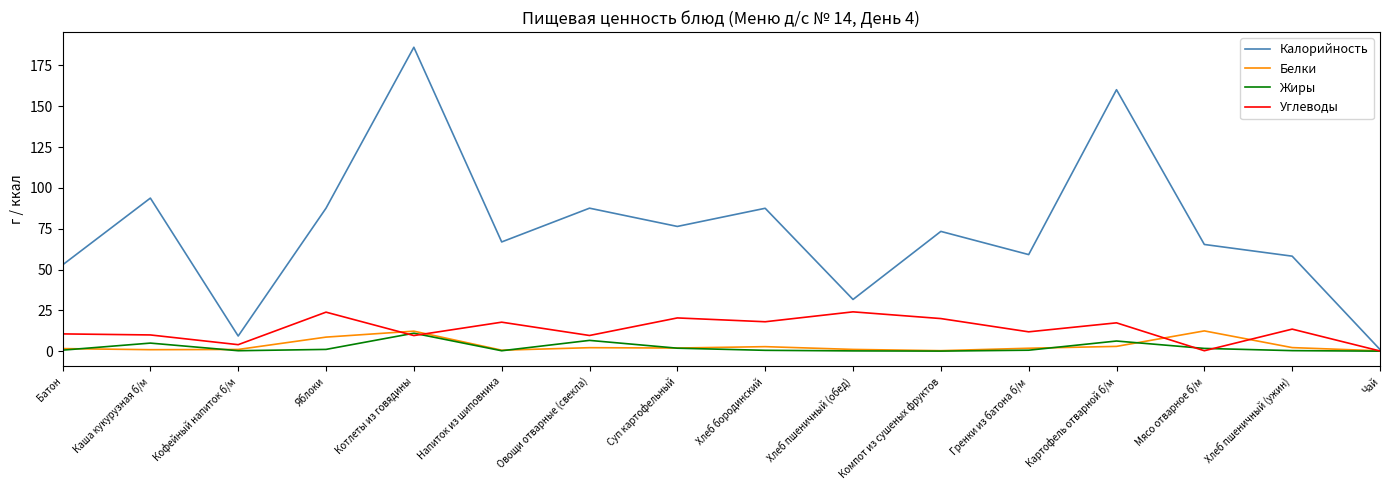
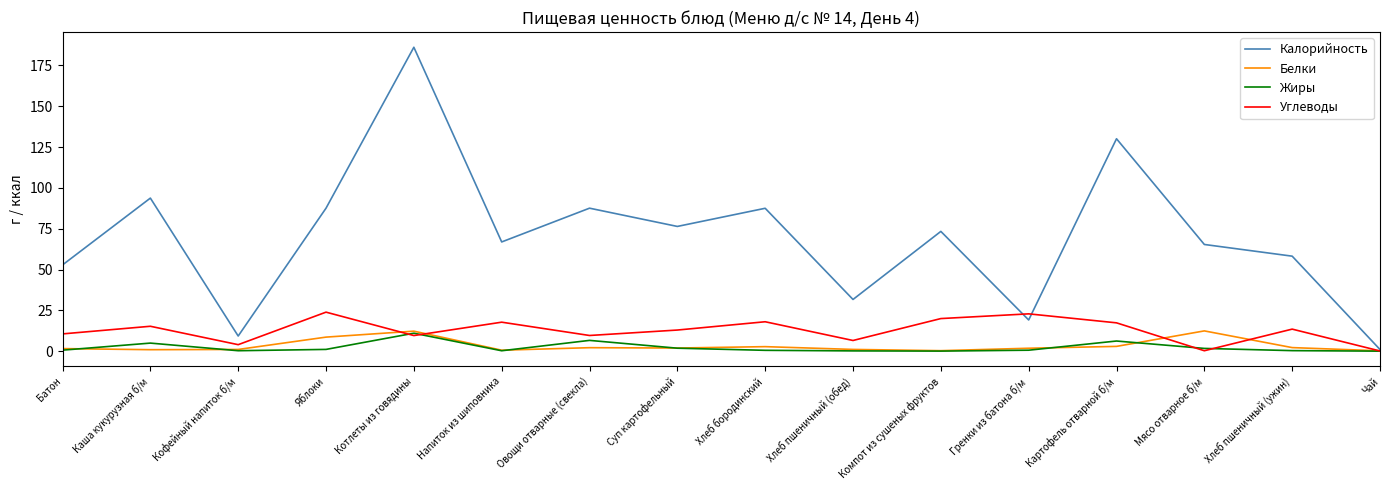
  {
    "Калорийность": {
      "Батон": 53,
      "Каша кукурузная б/м": 94,
      "Кофейный напиток б/м": 9,
      "Яблоки": 88,
      "Котлеты из говядины": 186,
      "Напиток из шиповника": 67,
      "Овощи отварные (свекла)": 88,
      "Суп картофельный": 76,
      "Хлеб бородинский": 88,
      "Хлеб пшеничный (обед)": 32,
      "Компот из сушеных фруктов": 73,
-     "Гренки из батона б/м": 59,
-     "Картофель отварной б/м": 160,
+     "Гренки из батона б/м": 19,
+     "Картофель отварной б/м": 130,
      "Мясо отварное б/м": 65,
      "Хлеб пшеничный (ужин)": 58
    },
    "Белки": {
      "Каша кукурузная б/м": 1,
      "Яблоки": 9,
      "Овощи отварные (свекла)": 2,
      "Хлеб бородинский": 3,
      "Картофель отварной б/м": 3,
      "Мясо отварное б/м": 12,
      "Хлеб пшеничный (ужин)": 2
    },
    "Жиры": {
      "Каша кукурузная б/м": 5,
      "Яблоки": 1,
      "Овощи отварные (свекла)": 7,
      "Хлеб бородинский": 1,
      "Картофель отварной б/м": 6,
      "Хлеб пшеничный (ужин)": 0
    },
    "Углеводы": {
      "Батон": 11,
-     "Каша кукурузная б/м": 10,
+     "Каша кукурузная б/м": 15,
      "Кофейный напиток б/м": 4,
      "Яблоки": 24,
      "Напиток из шиповника": 18,
      "Овощи отварные (свекла)": 10,
-     "Суп картофельный": 20,
+     "Суп картофельный": 13,
      "Хлеб бородинский": 18,
-     "Хлеб пшеничный (обед)": 24,
+     "Хлеб пшеничный (обед)": 7,
      "Компот из сушеных фруктов": 20,
-     "Гренки из батона б/м": 12,
+     "Гренки из батона б/м": 23,
      "Картофель отварной б/м": 17,
      "Хлеб пшеничный (ужин)": 13
    }
  }
